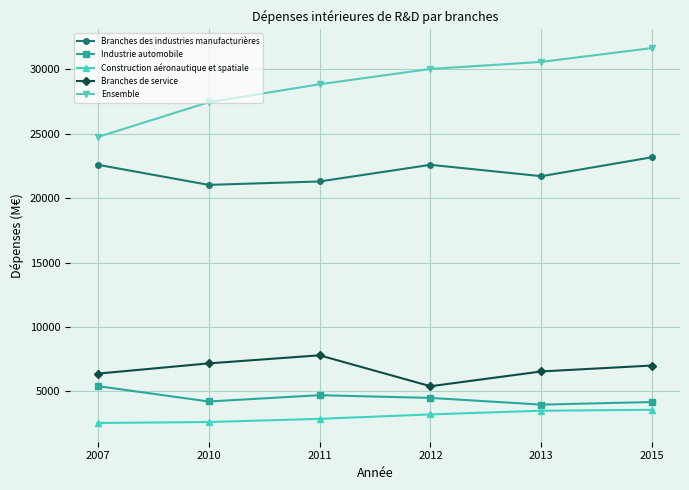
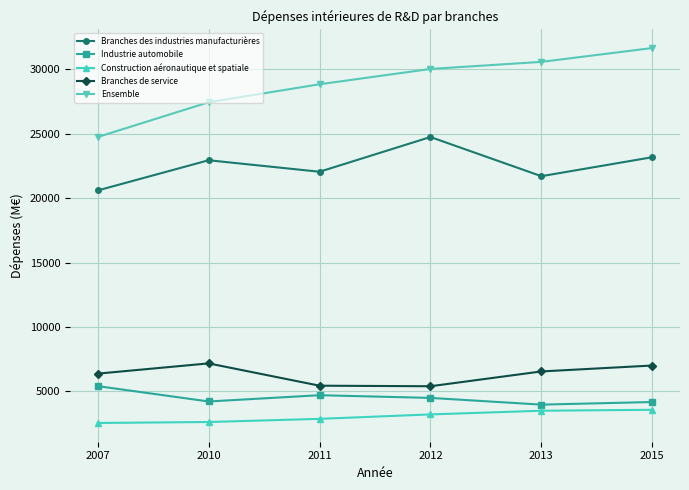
  {
    "Branches des industries manufacturières": {
-     "2007": 22600,
-     "2010": 21000,
-     "2011": 21300,
-     "2012": 22600,
+     "2007": 20600,
+     "2010": 23000,
+     "2011": 22100,
+     "2012": 24800,
      "2013": 21700,
      "2015": 23200
    },
    "Industrie automobile": {
      "2007": 5400,
      "2010": 4200,
      "2011": 4700,
      "2012": 4500,
      "2013": 4000,
      "2015": 4200
    },
    "Branches de service": {
      "2007": 6400,
      "2010": 7200,
-     "2011": 7800,
+     "2011": 5400,
      "2012": 5400,
      "2013": 6600,
      "2015": 7000
    }
  }
